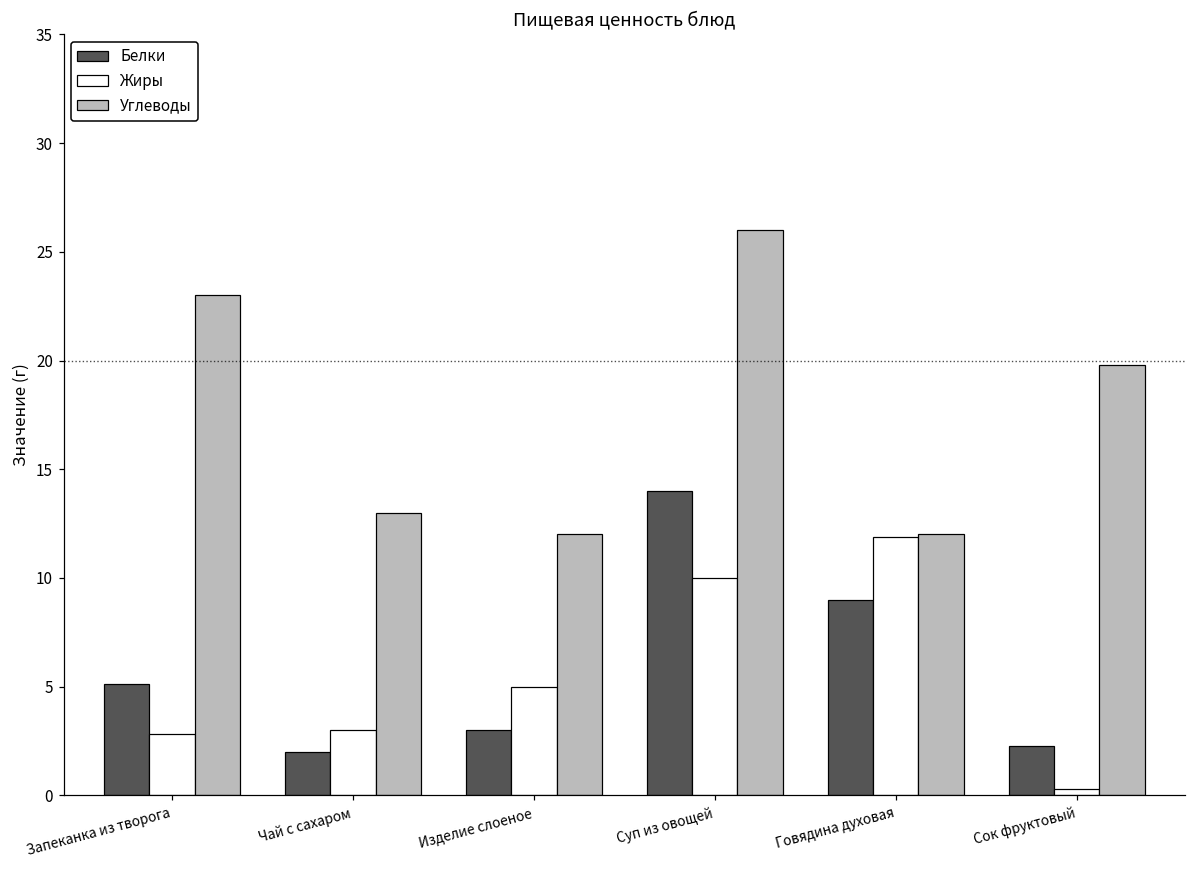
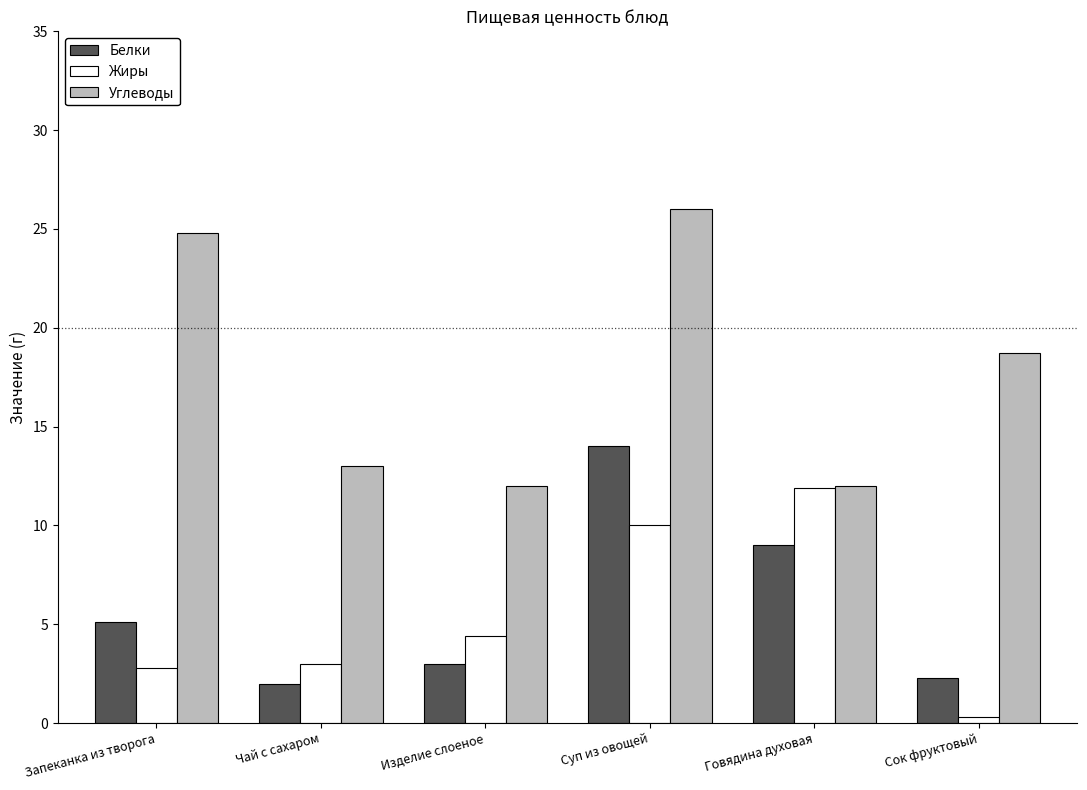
  {
    "Белки": {
      "Запеканка из творога": 5.1,
      "Чай с сахаром": 2.0,
      "Изделие слоеное": 3.0,
      "Суп из овощей": 14.0,
      "Говядина духовая": 9.0,
      "Сок фруктовый": 2.3
    },
    "Жиры": {
      "Запеканка из творога": 2.8,
      "Чай с сахаром": 3.0,
-     "Изделие слоеное": 5.0,
+     "Изделие слоеное": 4.4,
      "Суп из овощей": 10.0,
      "Говядина духовая": 11.9,
      "Сок фруктовый": 0.3
    },
    "Углеводы": {
-     "Запеканка из творога": 23.0,
+     "Запеканка из творога": 24.8,
      "Чай с сахаром": 13.0,
      "Изделие слоеное": 12.0,
      "Суп из овощей": 26.0,
      "Говядина духовая": 12.0,
-     "Сок фруктовый": 19.8
+     "Сок фруктовый": 18.7
    }
  }
